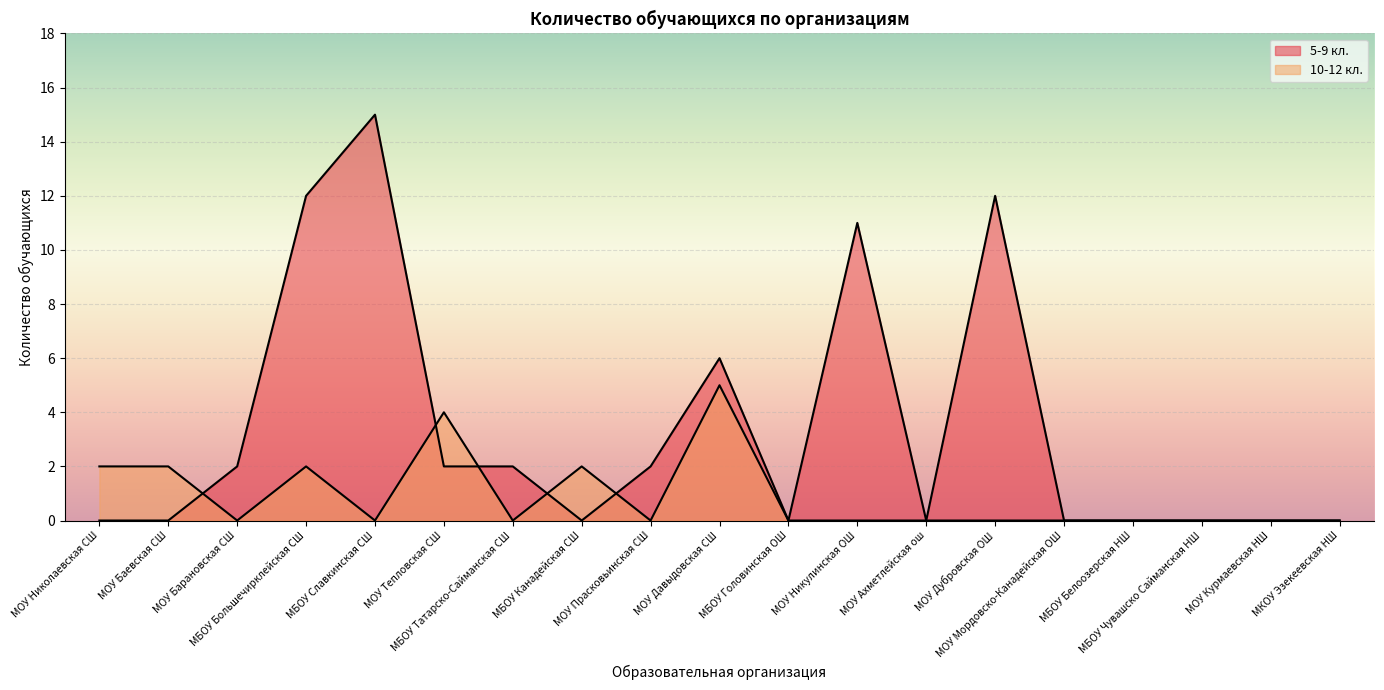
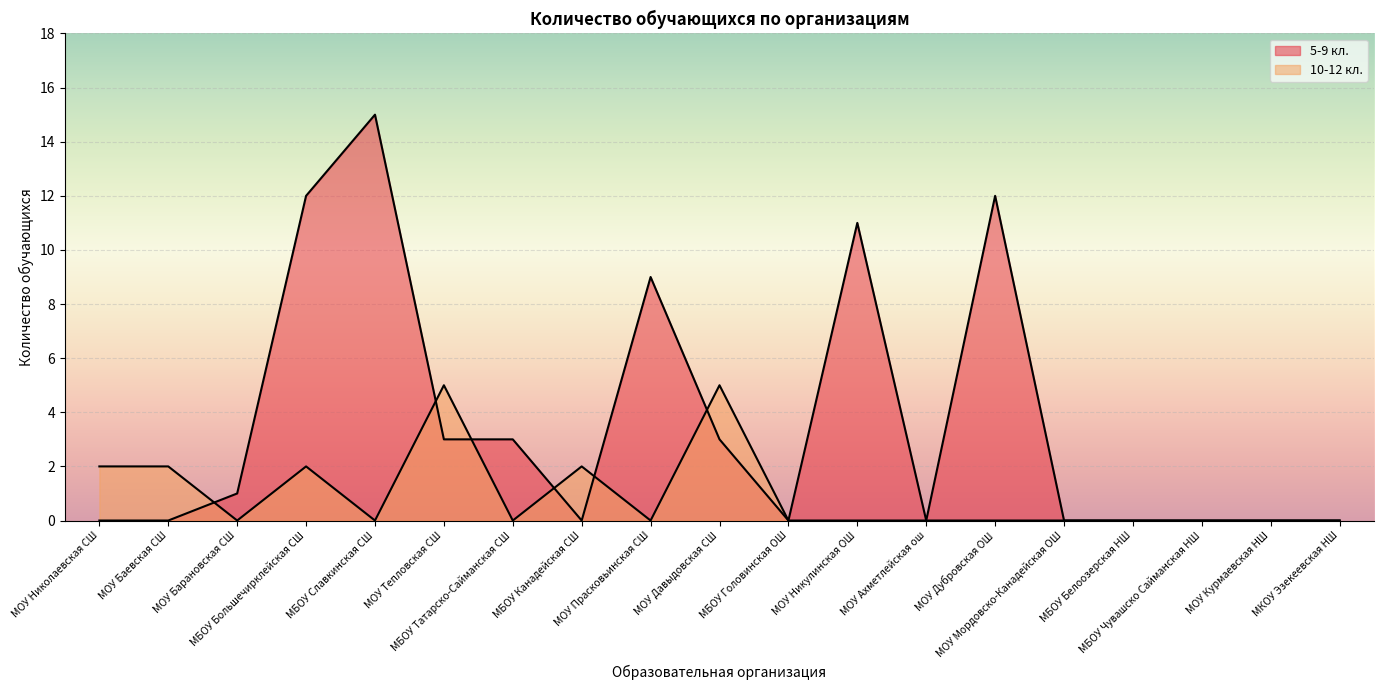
  {
    "5-9 кл.": {
      "МОУ Николаевская СШ": 0,
      "МОУ Баевская СШ": 0,
-     "МОУ Барановская СШ": 2,
+     "МОУ Барановская СШ": 1,
      "МБОУ Большечирклейская СШ": 12,
      "МБОУ Славкинская СШ": 15,
-     "МОУ Тепловская СШ": 2,
-     "МБОУ Татарско-Сайманская СШ": 2,
+     "МОУ Тепловская СШ": 3,
+     "МБОУ Татарско-Сайманская СШ": 3,
      "МБОУ Канадейская СШ": 0,
-     "МОУ Прасковьинская СШ": 2,
-     "МОУ Давыдовская СШ": 6,
+     "МОУ Прасковьинская СШ": 9,
+     "МОУ Давыдовская СШ": 3,
      "МОУ Никулинская ОШ": 11,
      "МОУ Дубровская ОШ": 12
    },
    "10-12 кл.": {
      "МОУ Николаевская СШ": 2,
      "МОУ Баевская СШ": 2,
      "МОУ Барановская СШ": 0,
      "МБОУ Большечирклейская СШ": 2,
      "МБОУ Славкинская СШ": 0,
-     "МОУ Тепловская СШ": 4,
+     "МОУ Тепловская СШ": 5,
      "МБОУ Татарско-Сайманская СШ": 0,
      "МБОУ Канадейская СШ": 2,
      "МОУ Прасковьинская СШ": 0,
      "МОУ Давыдовская СШ": 5,
      "МОУ Никулинская ОШ": 0,
      "МОУ Дубровская ОШ": 0
    }
  }
